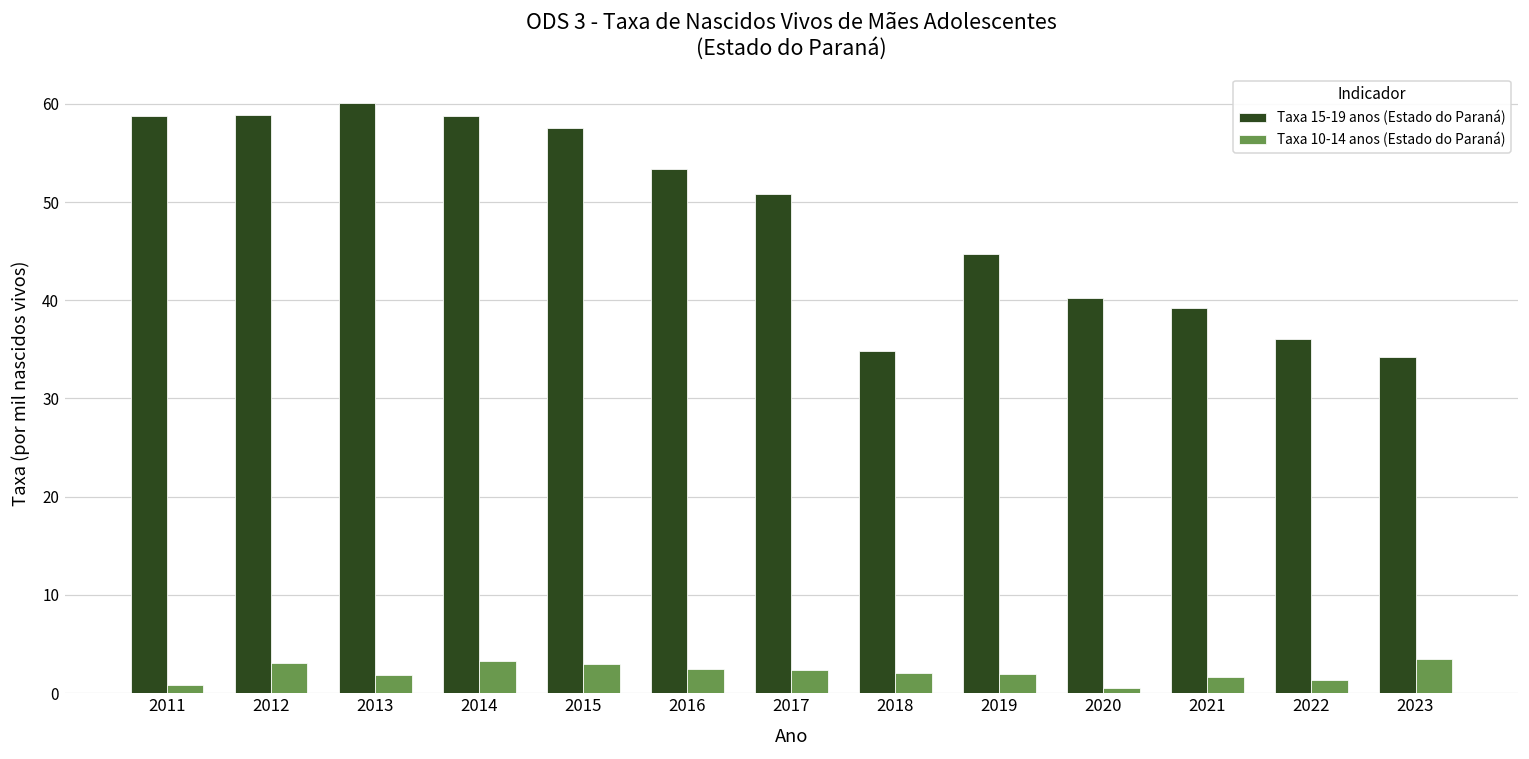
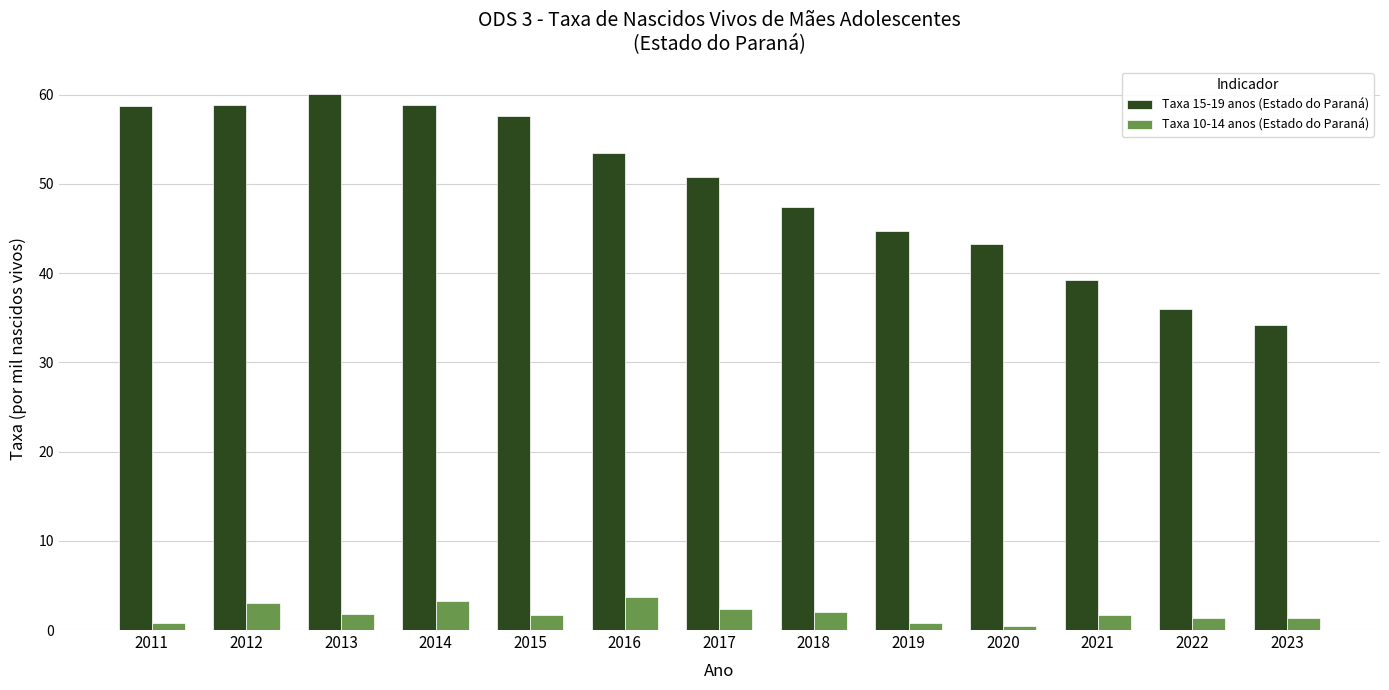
  {
    "Taxa 15-19 anos (Estado do Paraná)": {
      "2011": 59,
      "2012": 59,
      "2013": 60,
      "2014": 59,
      "2015": 58,
      "2016": 53,
      "2017": 51,
-     "2018": 35,
+     "2018": 47,
      "2019": 45,
-     "2020": 40,
+     "2020": 43,
      "2021": 39,
      "2022": 36,
      "2023": 34
    },
    "Taxa 10-14 anos (Estado do Paraná)": {
      "2011": 1,
      "2012": 3,
      "2013": 2,
      "2014": 3,
-     "2015": 3,
-     "2016": 2,
+     "2015": 2,
+     "2016": 4,
      "2017": 2,
      "2018": 2,
-     "2019": 2,
+     "2019": 1,
      "2020": 0,
      "2021": 2,
      "2022": 1,
-     "2023": 4
+     "2023": 1
    }
  }
